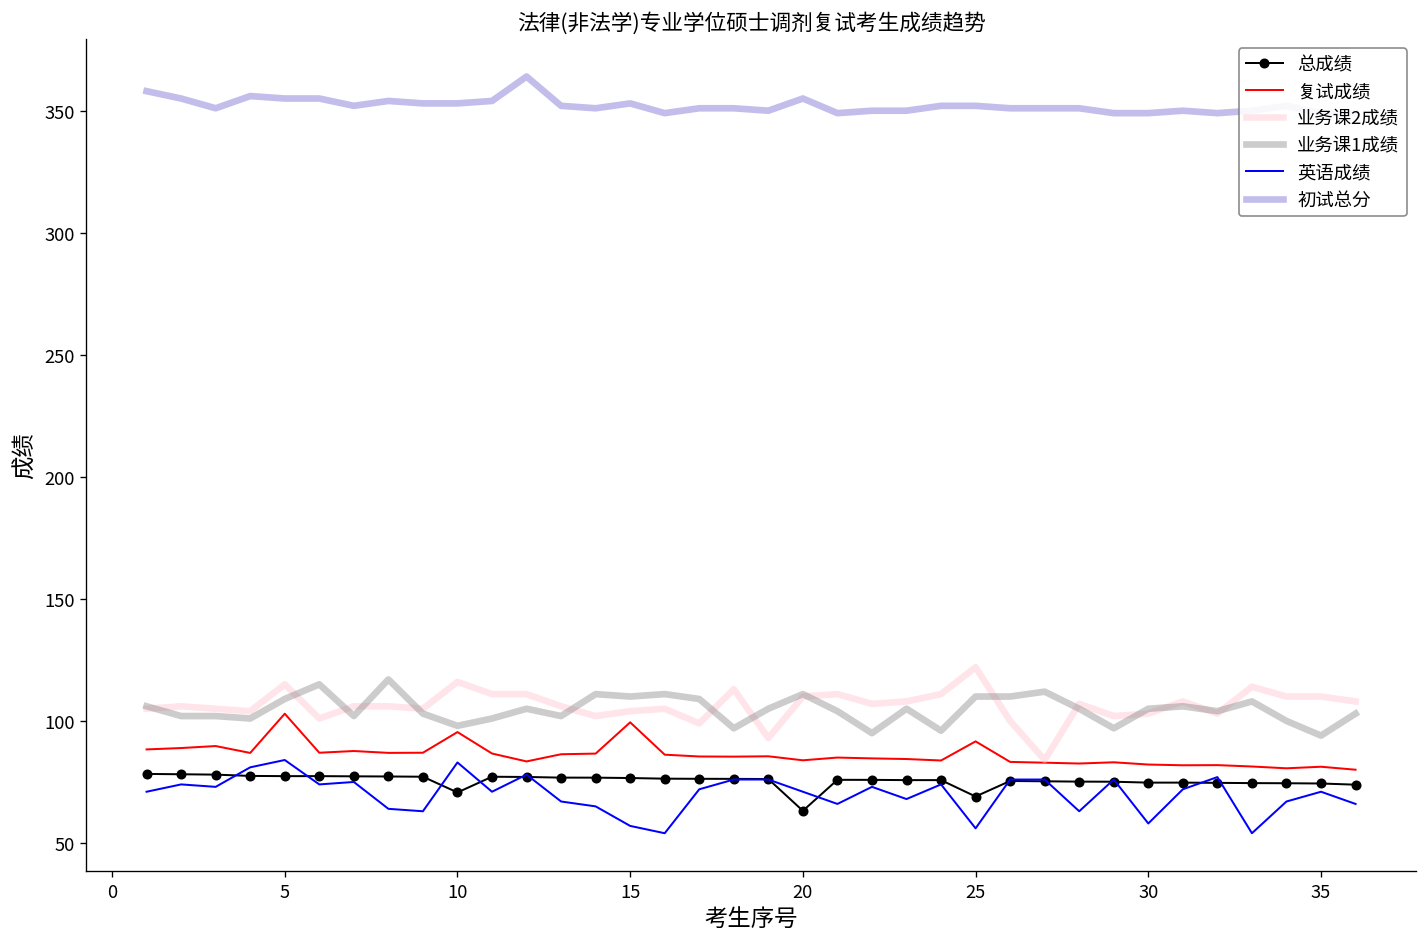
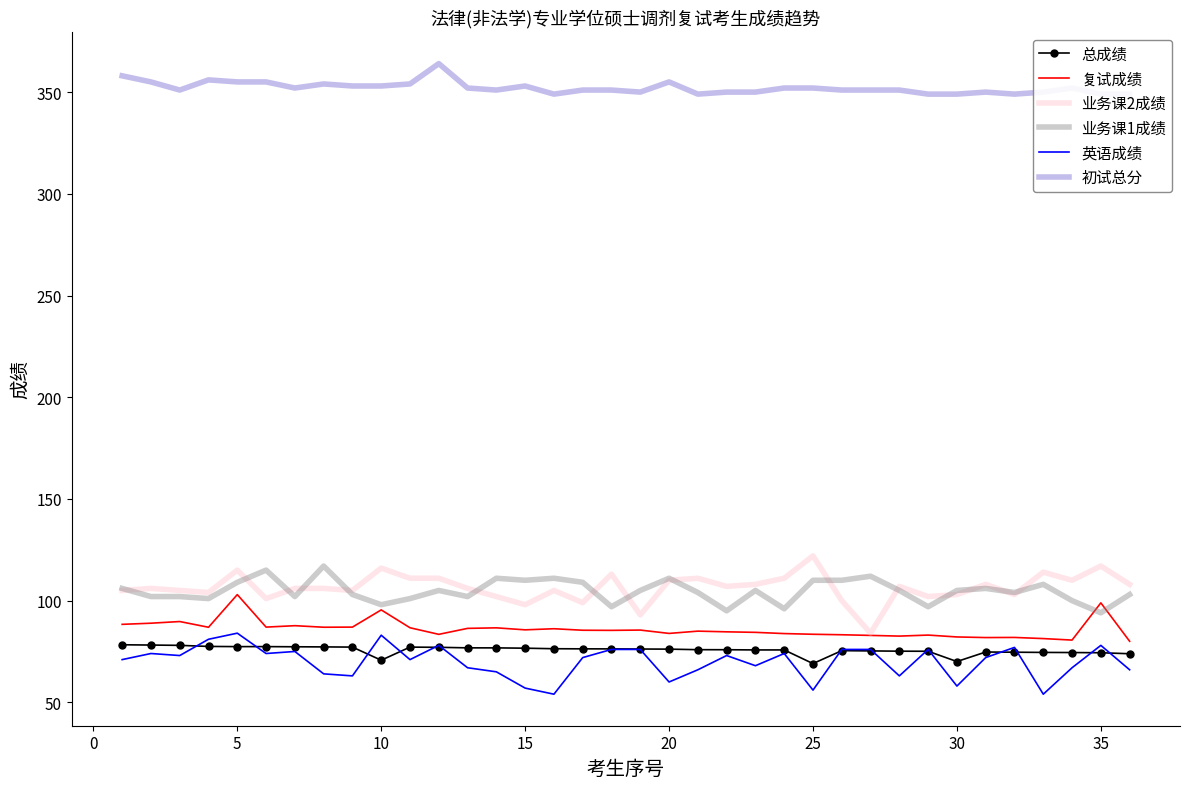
  {
    "总成绩": {
      "5": 77,
      "10": 71,
      "15": 77,
-     "20": 63,
+     "20": 76,
      "25": 69,
-     "30": 75,
+     "30": 70,
      "35": 74
    },
    "复试成绩": {
      "5": 103,
      "10": 95,
-     "15": 99,
+     "15": 86,
      "20": 84,
-     "25": 92,
+     "25": 83,
      "30": 82,
-     "35": 81
+     "35": 99
    },
    "业务课2成绩": {
      "5": 115,
      "10": 116,
-     "15": 104,
+     "15": 98,
      "25": 122,
      "30": 103,
-     "35": 110
+     "35": 117
    },
    "英语成绩": {
      "5": 84,
      "10": 83,
      "15": 57,
-     "20": 71,
+     "20": 60,
      "25": 56,
      "30": 58,
-     "35": 71
+     "35": 78
    }
  }
